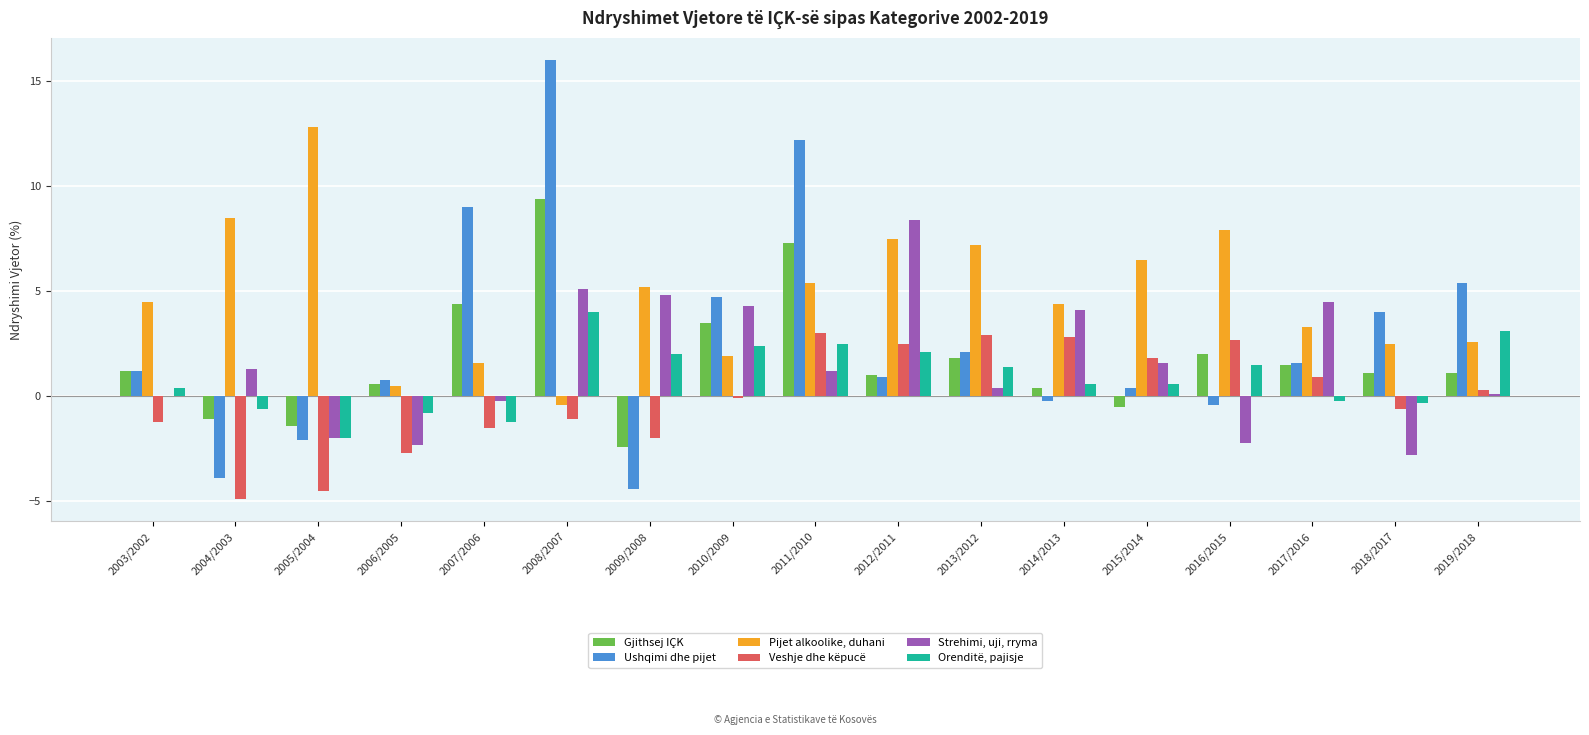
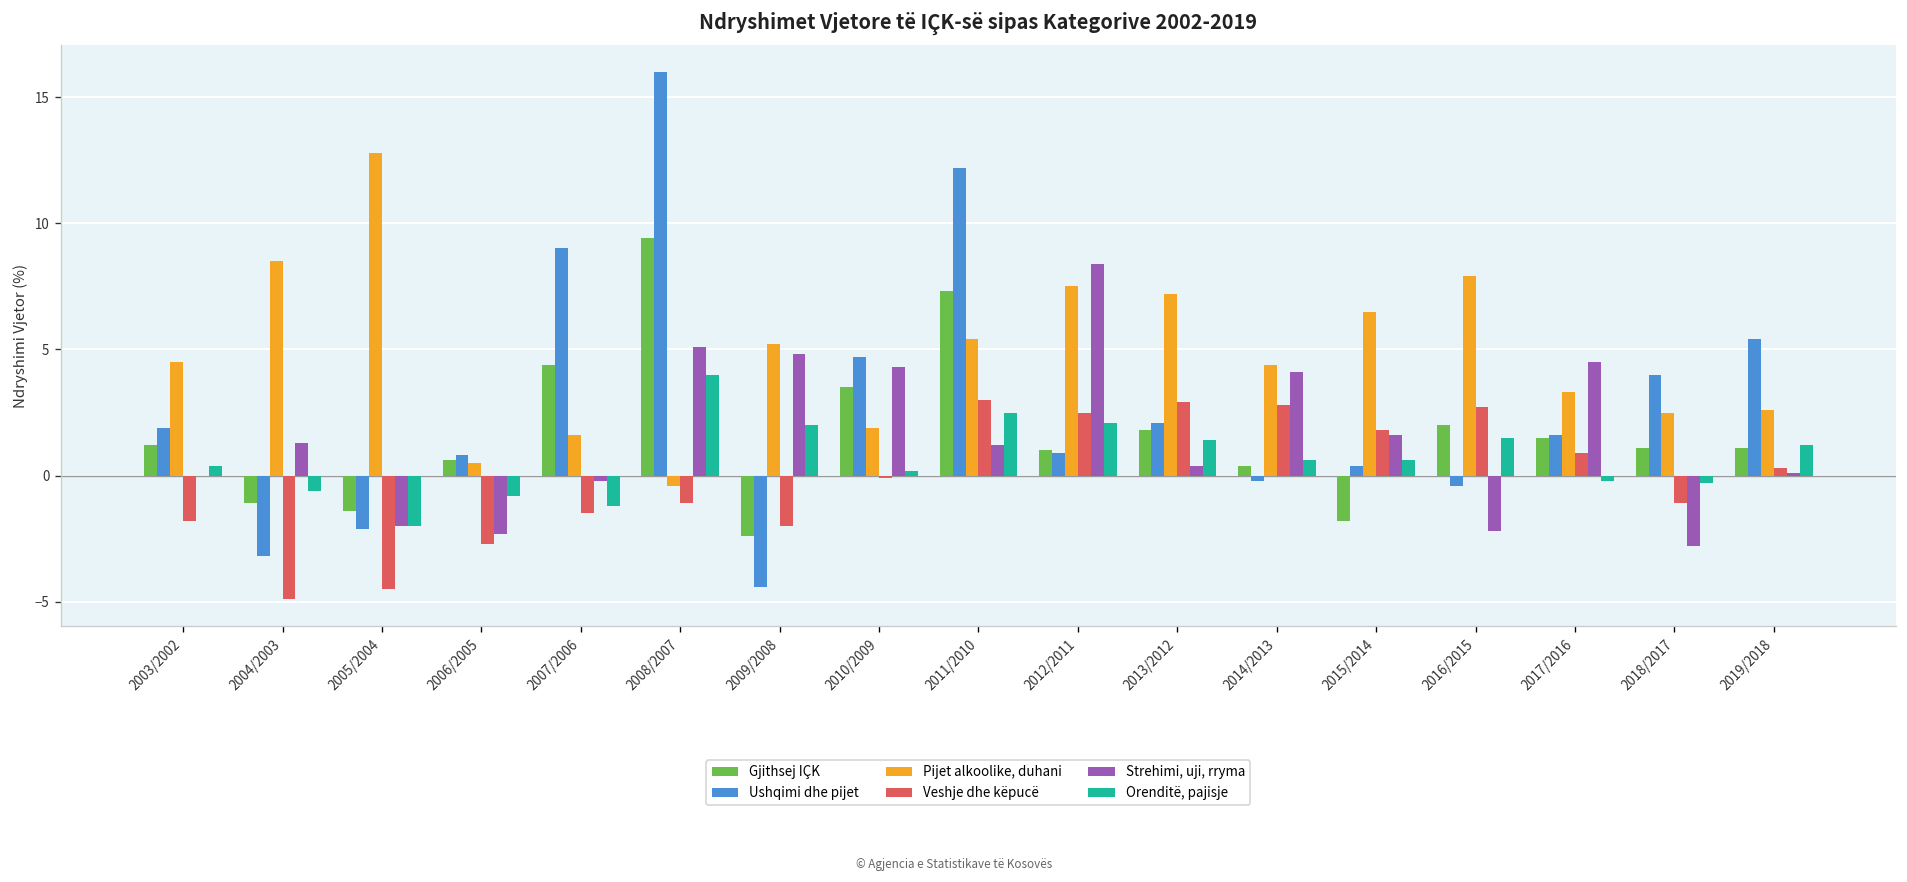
  {
    "Gjithsej IÇK": {
      "2003/2002": 1.2,
      "2004/2003": -1.1,
      "2005/2004": -1.4,
      "2006/2005": 0.6,
      "2007/2006": 4.4,
      "2008/2007": 9.4,
      "2009/2008": -2.4,
      "2010/2009": 3.5,
      "2011/2010": 7.3,
      "2012/2011": 1.0,
      "2013/2012": 1.8,
      "2014/2013": 0.4,
-     "2015/2014": -0.5,
+     "2015/2014": -1.8,
      "2016/2015": 2.0,
      "2017/2016": 1.5,
      "2018/2017": 1.1,
      "2019/2018": 1.1
    },
    "Ushqimi dhe pijet": {
-     "2003/2002": 1.2,
-     "2004/2003": -3.9,
+     "2003/2002": 1.9,
+     "2004/2003": -3.2,
      "2005/2004": -2.1,
      "2006/2005": 0.8,
      "2007/2006": 9.0,
      "2008/2007": 16.0,
      "2009/2008": -4.4,
      "2010/2009": 4.7,
      "2011/2010": 12.2,
      "2012/2011": 0.9,
      "2013/2012": 2.1,
      "2014/2013": -0.2,
      "2015/2014": 0.4,
      "2016/2015": -0.4,
      "2017/2016": 1.6,
      "2018/2017": 4.0,
      "2019/2018": 5.4
    },
    "Pijet alkoolike, duhani": {
      "2003/2002": 4.5,
      "2004/2003": 8.5,
      "2005/2004": 12.8,
      "2006/2005": 0.5,
      "2007/2006": 1.6,
      "2008/2007": -0.4,
      "2009/2008": 5.2,
      "2010/2009": 1.9,
      "2011/2010": 5.4,
      "2012/2011": 7.5,
      "2013/2012": 7.2,
      "2014/2013": 4.4,
      "2015/2014": 6.5,
      "2016/2015": 7.9,
      "2017/2016": 3.3,
      "2018/2017": 2.5,
      "2019/2018": 2.6
    },
    "Veshje dhe këpucë": {
-     "2003/2002": -1.2,
+     "2003/2002": -1.8,
      "2004/2003": -4.9,
      "2005/2004": -4.5,
      "2006/2005": -2.7,
      "2007/2006": -1.5,
      "2008/2007": -1.1,
      "2009/2008": -2.0,
      "2011/2010": 3.0,
      "2012/2011": 2.5,
      "2013/2012": 2.9,
      "2014/2013": 2.8,
      "2015/2014": 1.8,
      "2016/2015": 2.7,
      "2017/2016": 0.9,
-     "2018/2017": -0.6,
+     "2018/2017": -1.1,
      "2019/2018": 0.3
    },
    "Strehimi, uji, rryma": {
      "2003/2002": 0.0,
      "2004/2003": 1.3,
      "2005/2004": -2.0,
      "2006/2005": -2.3,
      "2007/2006": -0.2,
      "2008/2007": 5.1,
      "2009/2008": 4.8,
      "2010/2009": 4.3,
      "2011/2010": 1.2,
      "2012/2011": 8.4,
      "2013/2012": 0.4,
      "2014/2013": 4.1,
      "2015/2014": 1.6,
      "2016/2015": -2.2,
      "2017/2016": 4.5,
      "2018/2017": -2.8
    },
    "Orenditë, pajisje": {
      "2003/2002": 0.4,
      "2004/2003": -0.6,
      "2005/2004": -2.0,
      "2006/2005": -0.8,
      "2007/2006": -1.2,
      "2008/2007": 4.0,
      "2009/2008": 2.0,
-     "2010/2009": 2.4,
+     "2010/2009": 0.2,
      "2011/2010": 2.5,
      "2012/2011": 2.1,
      "2013/2012": 1.4,
      "2014/2013": 0.6,
      "2015/2014": 0.6,
      "2016/2015": 1.5,
      "2017/2016": -0.2,
      "2018/2017": -0.3,
-     "2019/2018": 3.1
+     "2019/2018": 1.2
    }
  }
